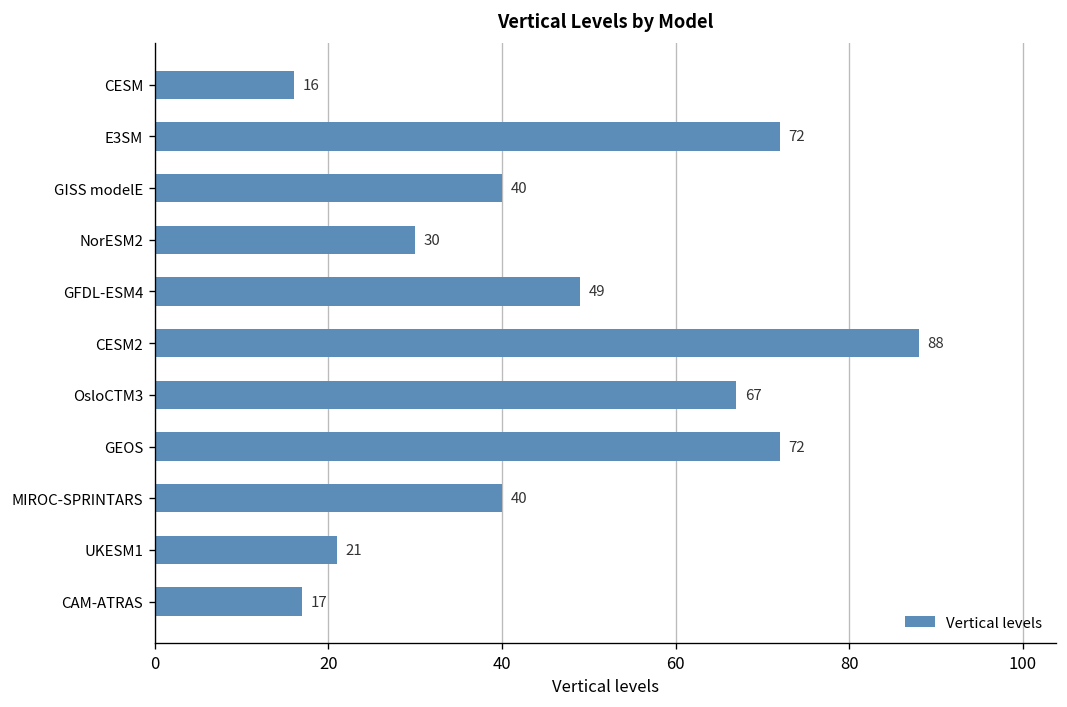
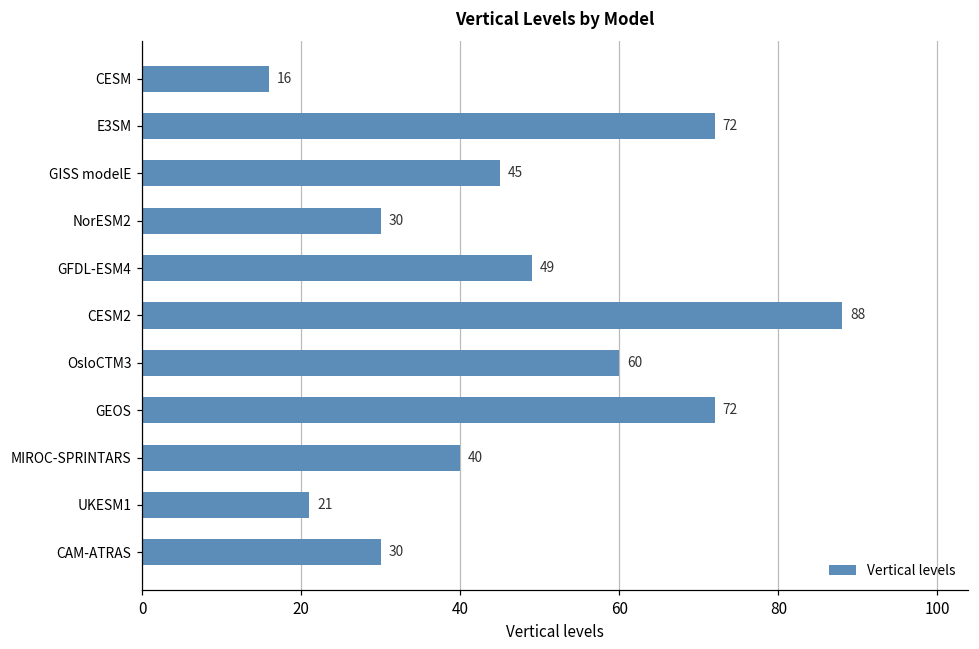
  {
    "CESM": 16,
    "E3SM": 72,
-   "GISS modelE": 40,
+   "GISS modelE": 45,
    "NorESM2": 30,
    "GFDL-ESM4": 49,
    "CESM2": 88,
-   "OsloCTM3": 67,
+   "OsloCTM3": 60,
    "GEOS": 72,
    "MIROC-SPRINTARS": 40,
    "UKESM1": 21,
-   "CAM-ATRAS": 17
+   "CAM-ATRAS": 30
  }
